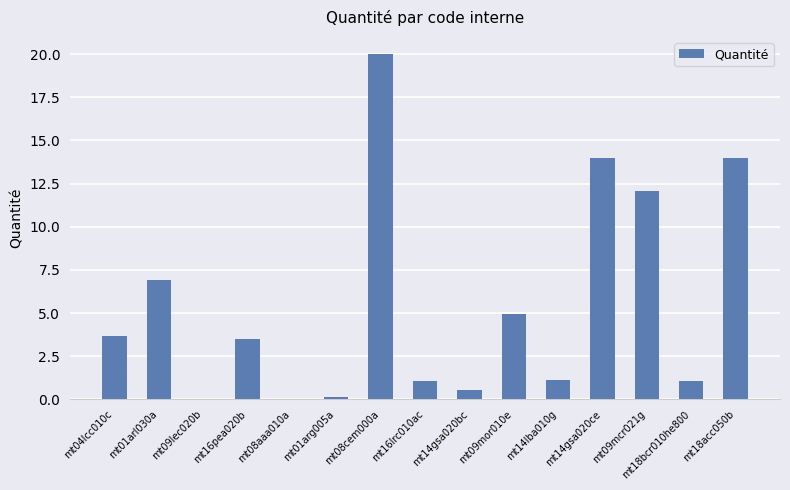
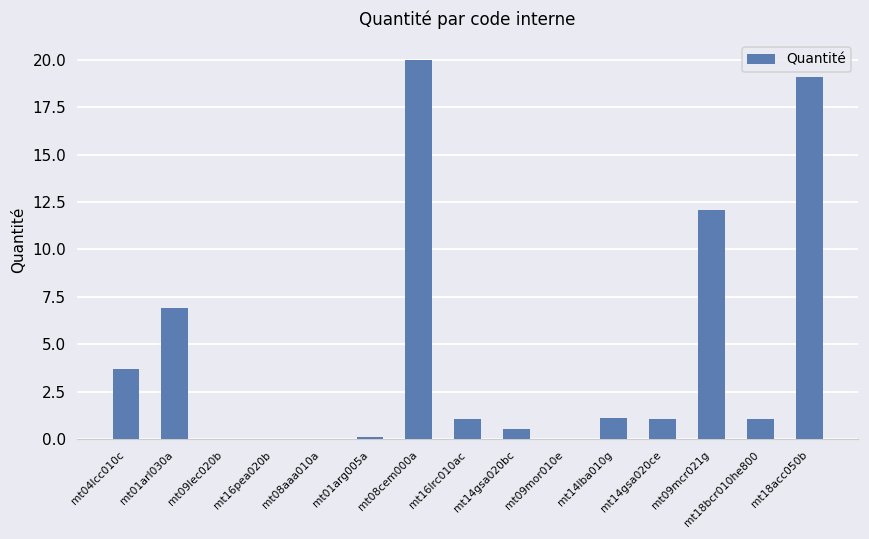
  {
    "mt04lcc010c": 3.7,
    "mt01arl030a": 6.9,
-   "mt16pea020b": 3.5,
+   "mt16pea020b": 0.0,
    "mt08cem000a": 20.0,
    "mt16lrc010ac": 1.1,
    "mt14gsa020bc": 0.5,
-   "mt09mor010e": 4.9,
+   "mt09mor010e": 0.0,
    "mt14lba010g": 1.1,
-   "mt14gsa020ce": 14.0,
+   "mt14gsa020ce": 1.1,
    "mt09mcr021g": 12.1,
    "mt18bcr010he800": 1.1,
-   "mt18acc050b": 14.0
+   "mt18acc050b": 19.1
  }
